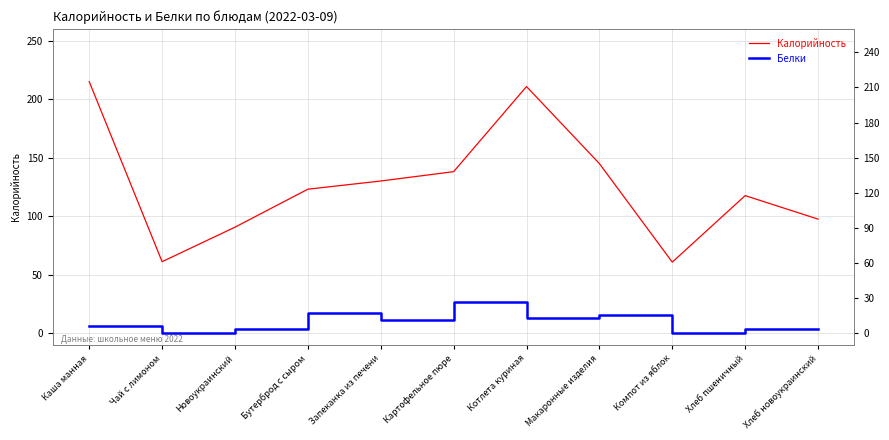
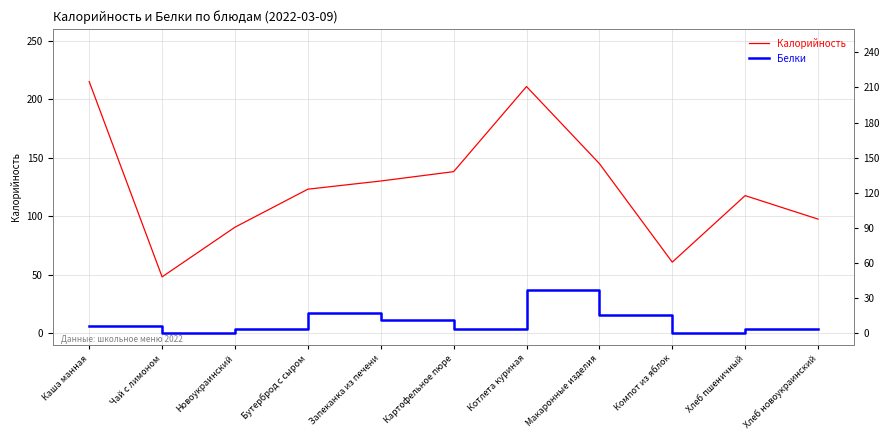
  {
    "Калорийность": {
      "Каша манная": 215,
-     "Чай с лимоном": 61,
+     "Чай с лимоном": 48,
      "Новоукраинский": 91,
      "Бутерброд с сыром": 123,
      "Запеканка из печени": 130,
      "Картофельное пюре": 138,
      "Котлета куриная": 211,
      "Макаронные изделия": 145,
      "Компот из яблок": 61,
      "Хлеб пшеничный": 118,
      "Хлеб новоукраинский": 97
    },
    "Белки": {
      "Каша манная": 6,
      "Новоукраинский": 3,
      "Бутерброд с сыром": 17,
      "Запеканка из печени": 11,
-     "Картофельное пюре": 27,
-     "Котлета куриная": 13,
+     "Картофельное пюре": 3,
+     "Котлета куриная": 37,
      "Макаронные изделия": 15,
      "Компот из яблок": 0,
      "Хлеб пшеничный": 4,
      "Хлеб новоукраинский": 3
    }
  }
